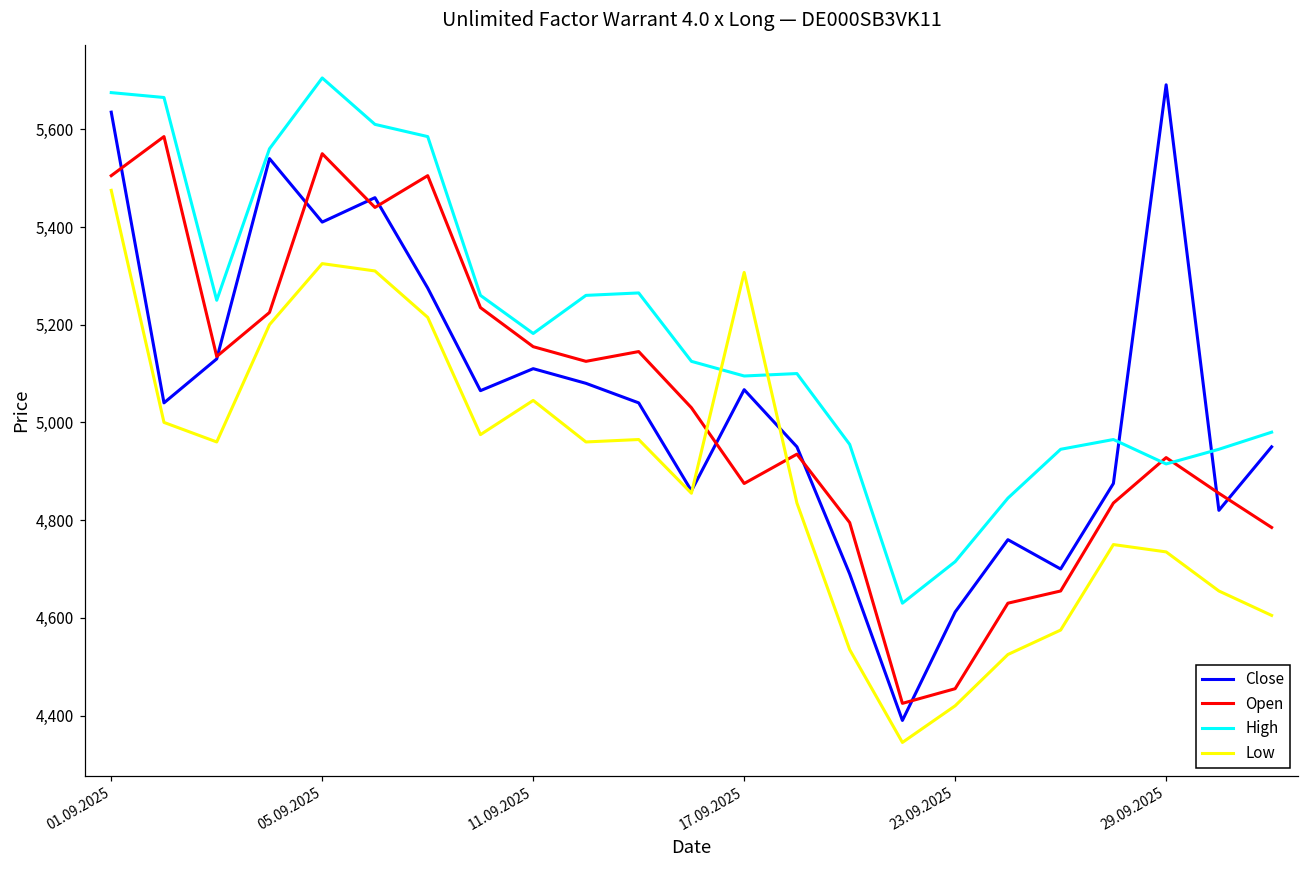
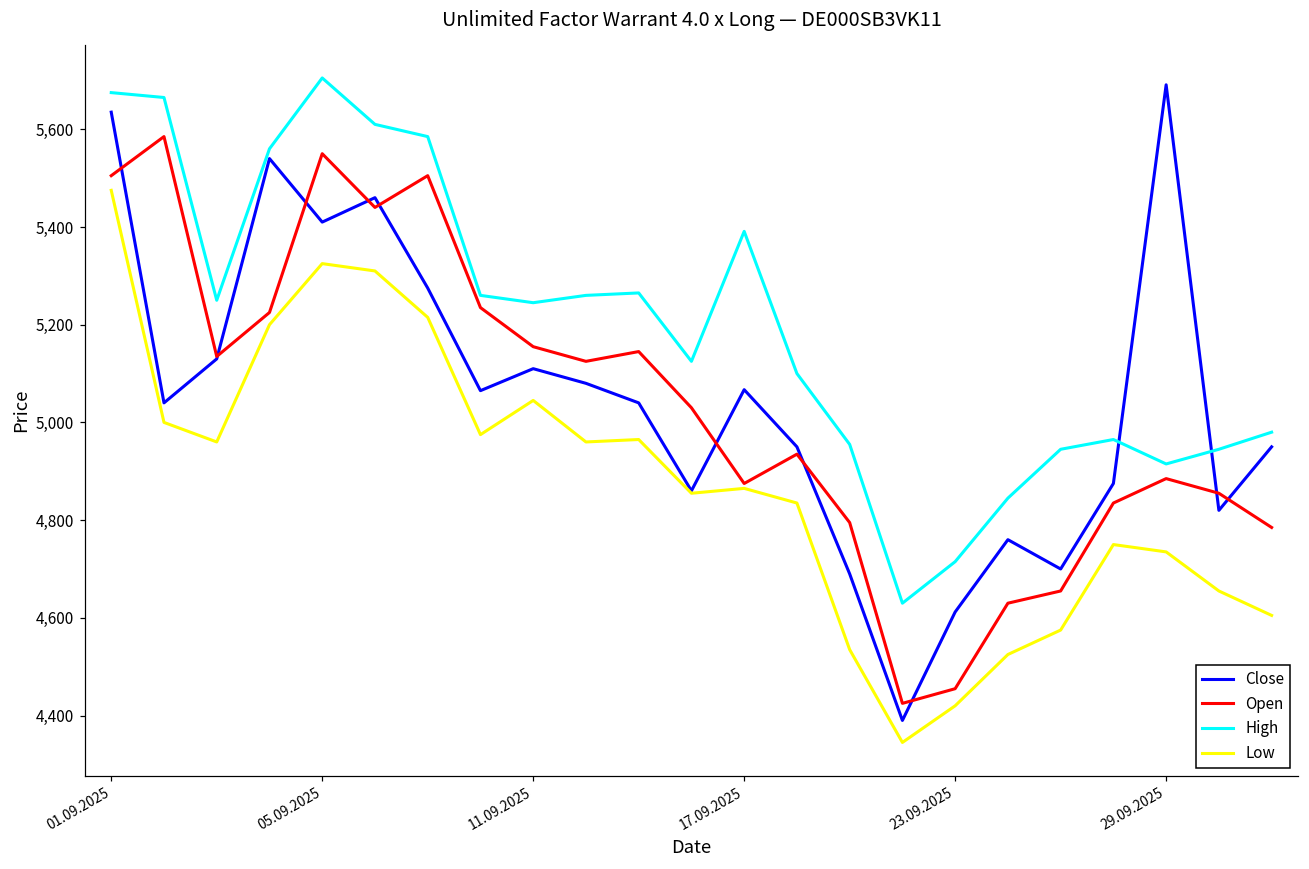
  {
    "Close": {
      "01.09.2025": "5,640",
      "05.09.2025": "5,410",
      "11.09.2025": "5,110",
      "17.09.2025": "5,070",
      "23.09.2025": "4,610",
      "29.09.2025": "5,690"
    },
    "Open": {
      "01.09.2025": "5,510",
      "05.09.2025": "5,550",
      "11.09.2025": "5,160",
      "17.09.2025": "4,880",
      "23.09.2025": "4,460",
-     "29.09.2025": "4,930"
+     "29.09.2025": "4,890"
    },
    "High": {
      "01.09.2025": "5,680",
      "05.09.2025": "5,710",
-     "11.09.2025": "5,180",
-     "17.09.2025": "5,100",
+     "11.09.2025": "5,250",
+     "17.09.2025": "5,390",
      "23.09.2025": "4,720",
      "29.09.2025": "4,920"
    },
    "Low": {
      "01.09.2025": "5,480",
      "05.09.2025": "5,330",
      "11.09.2025": "5,050",
-     "17.09.2025": "5,310",
+     "17.09.2025": "4,870",
      "23.09.2025": "4,420",
      "29.09.2025": "4,740"
    }
  }
